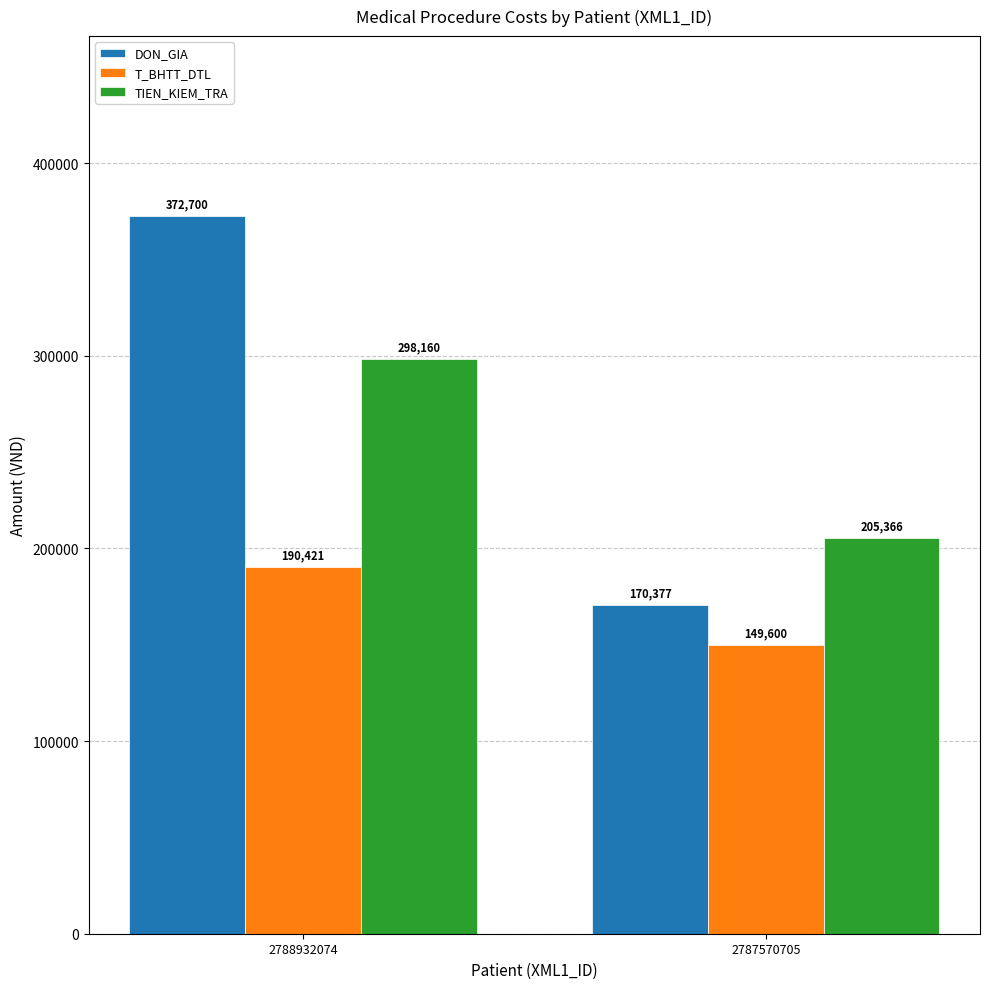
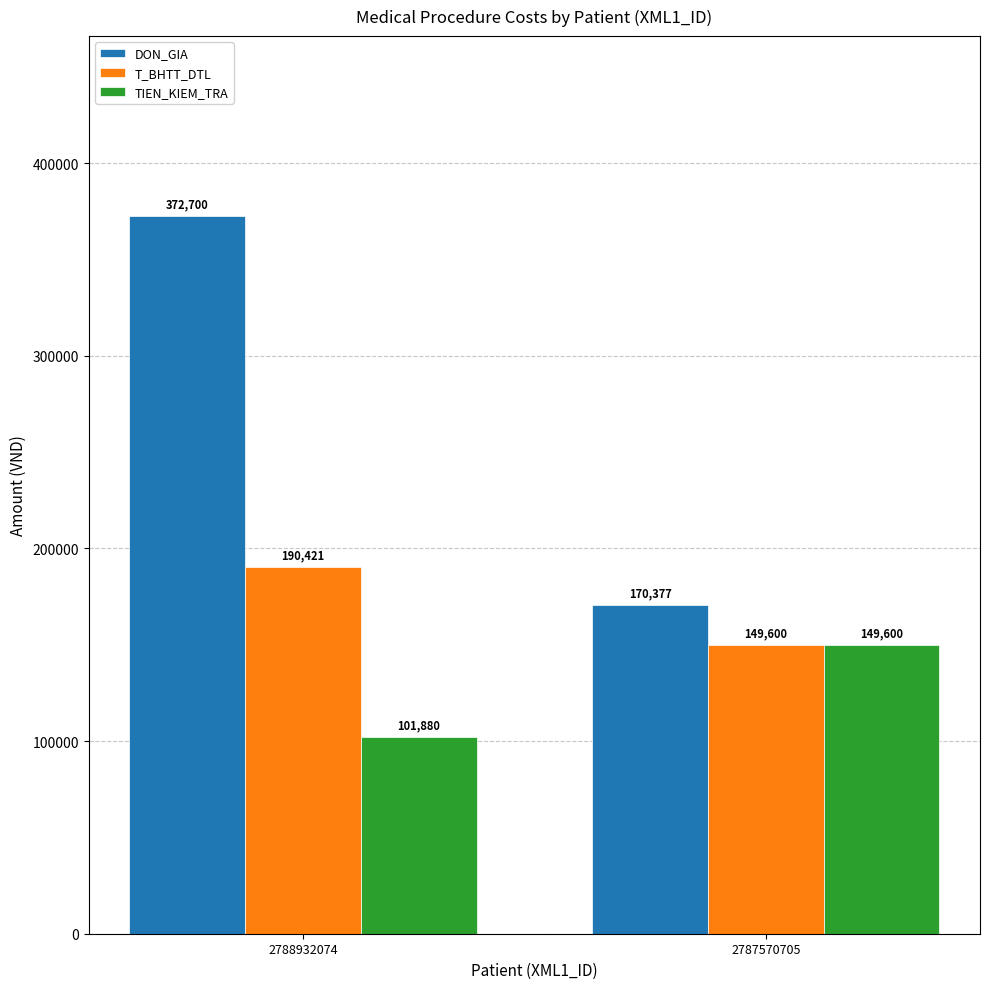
  {
    "DON_GIA": {
      "2788932074": "372,700",
      "2787570705": "170,377"
    },
    "T_BHTT_DTL": {
      "2788932074": "190,421",
      "2787570705": "149,600"
    },
    "TIEN_KIEM_TRA": {
-     "2788932074": "298,160",
-     "2787570705": "205,366"
+     "2788932074": "101,880",
+     "2787570705": "149,600"
    }
  }
